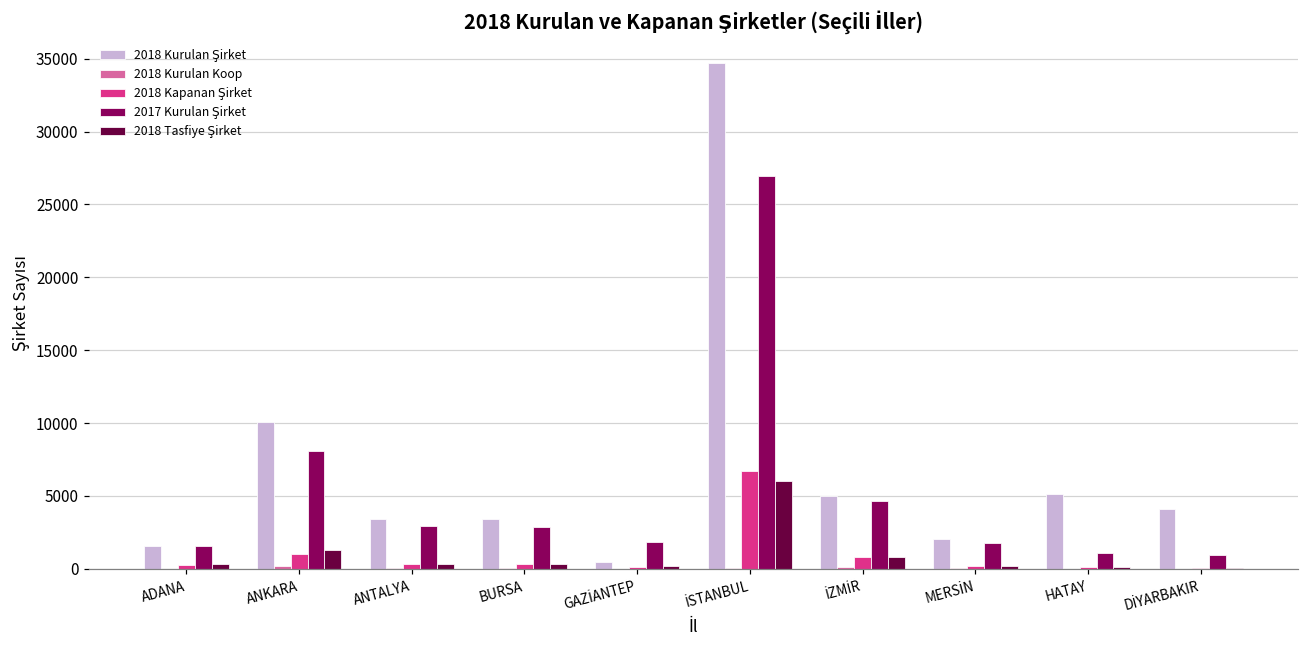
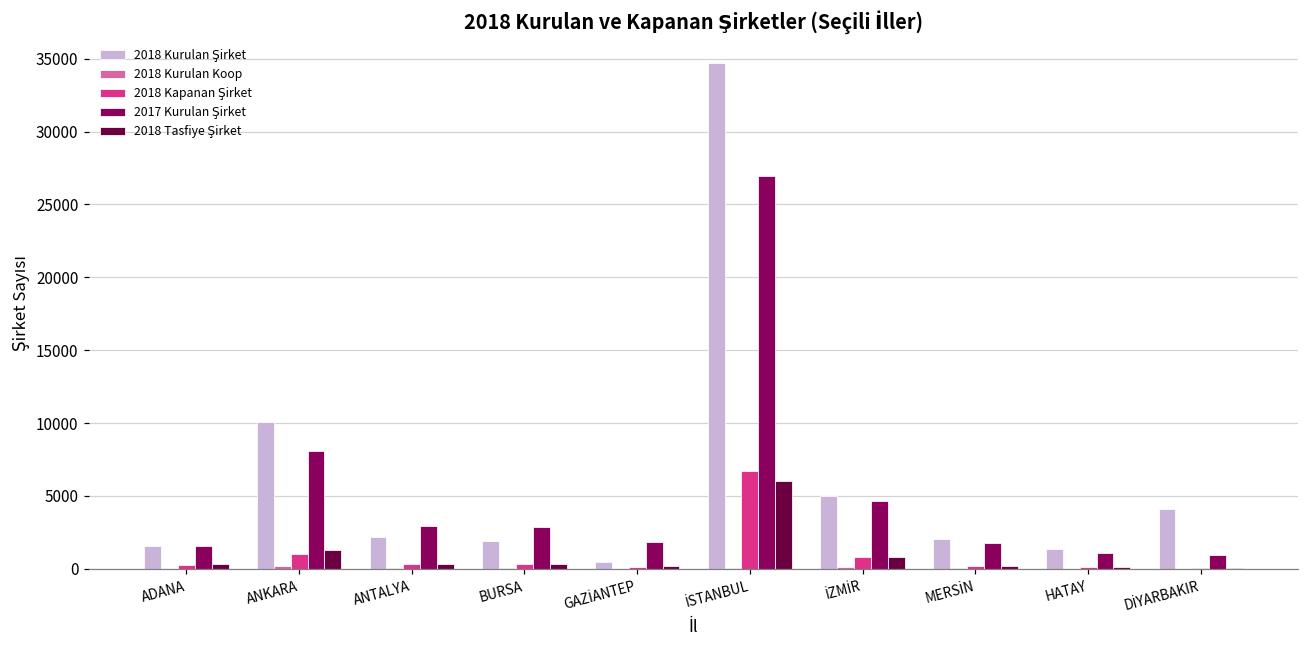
  {
    "2018 Kurulan Şirket": {
      "ADANA": 1600,
      "ANKARA": 10100,
-     "ANTALYA": 3400,
-     "BURSA": 3400,
+     "ANTALYA": 2200,
+     "BURSA": 1900,
      "GAZİANTEP": 500,
      "İSTANBUL": 34700,
      "İZMİR": 5000,
      "MERSİN": 2000,
-     "HATAY": 5100,
+     "HATAY": 1300,
      "DİYARBAKIR": 4100
    }
  }
